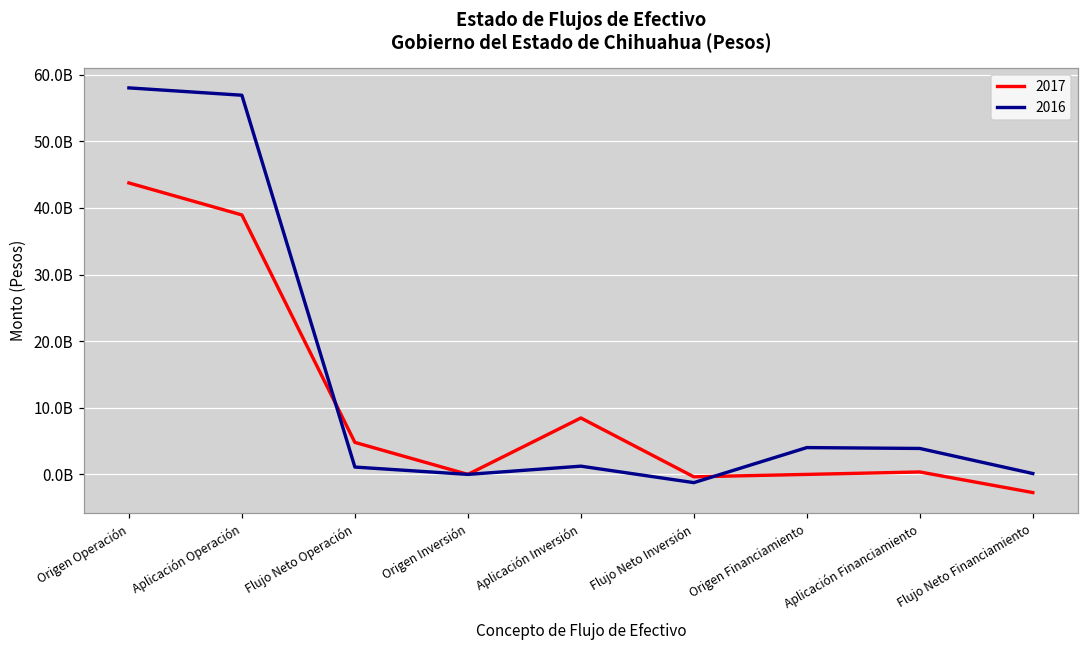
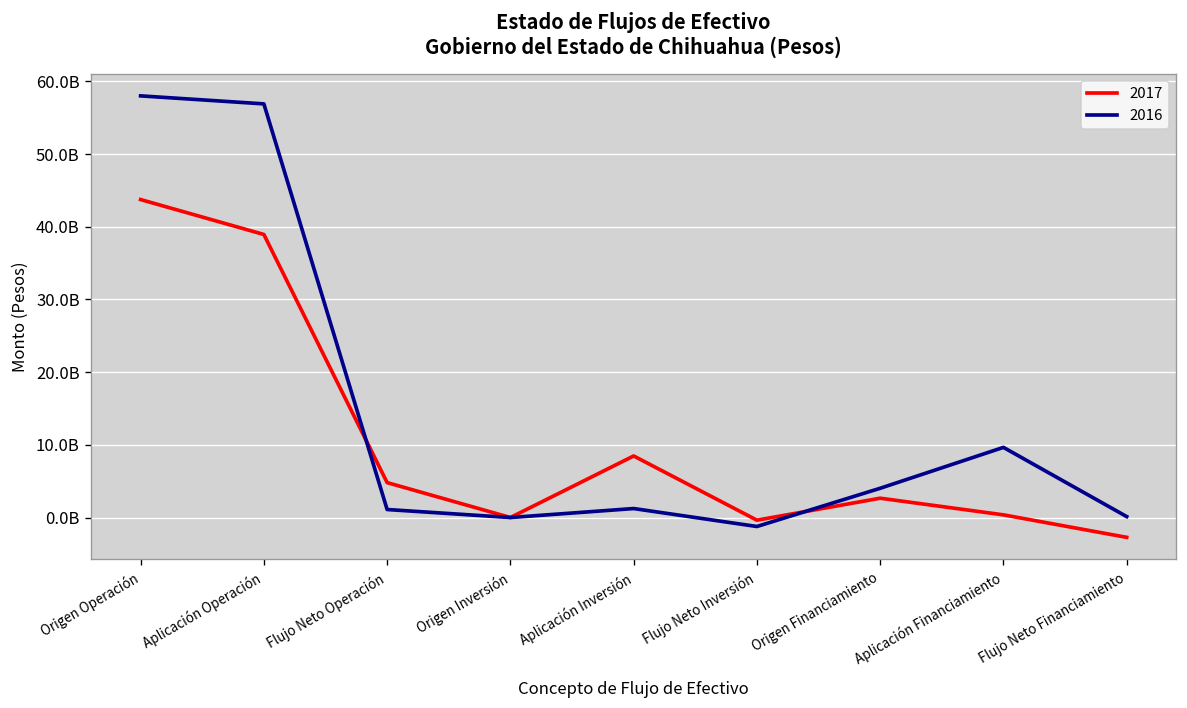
  {
    "2017": {
      "Origen Operación": 44000000000,
      "Aplicación Operación": 39000000000,
      "Flujo Neto Operación": 5000000000,
      "Aplicación Inversión": 8000000000,
      "Flujo Neto Inversión": 0,
-     "Origen Financiamiento": 0,
+     "Origen Financiamiento": 3000000000,
      "Aplicación Financiamiento": 0,
      "Flujo Neto Financiamiento": -3000000000
    },
    "2016": {
      "Origen Operación": 58000000000,
      "Aplicación Operación": 57000000000,
      "Flujo Neto Operación": 1000000000,
      "Aplicación Inversión": 1000000000,
      "Flujo Neto Inversión": -1000000000,
      "Origen Financiamiento": 4000000000,
-     "Aplicación Financiamiento": 4000000000,
+     "Aplicación Financiamiento": 10000000000,
      "Flujo Neto Financiamiento": 0
    }
  }
